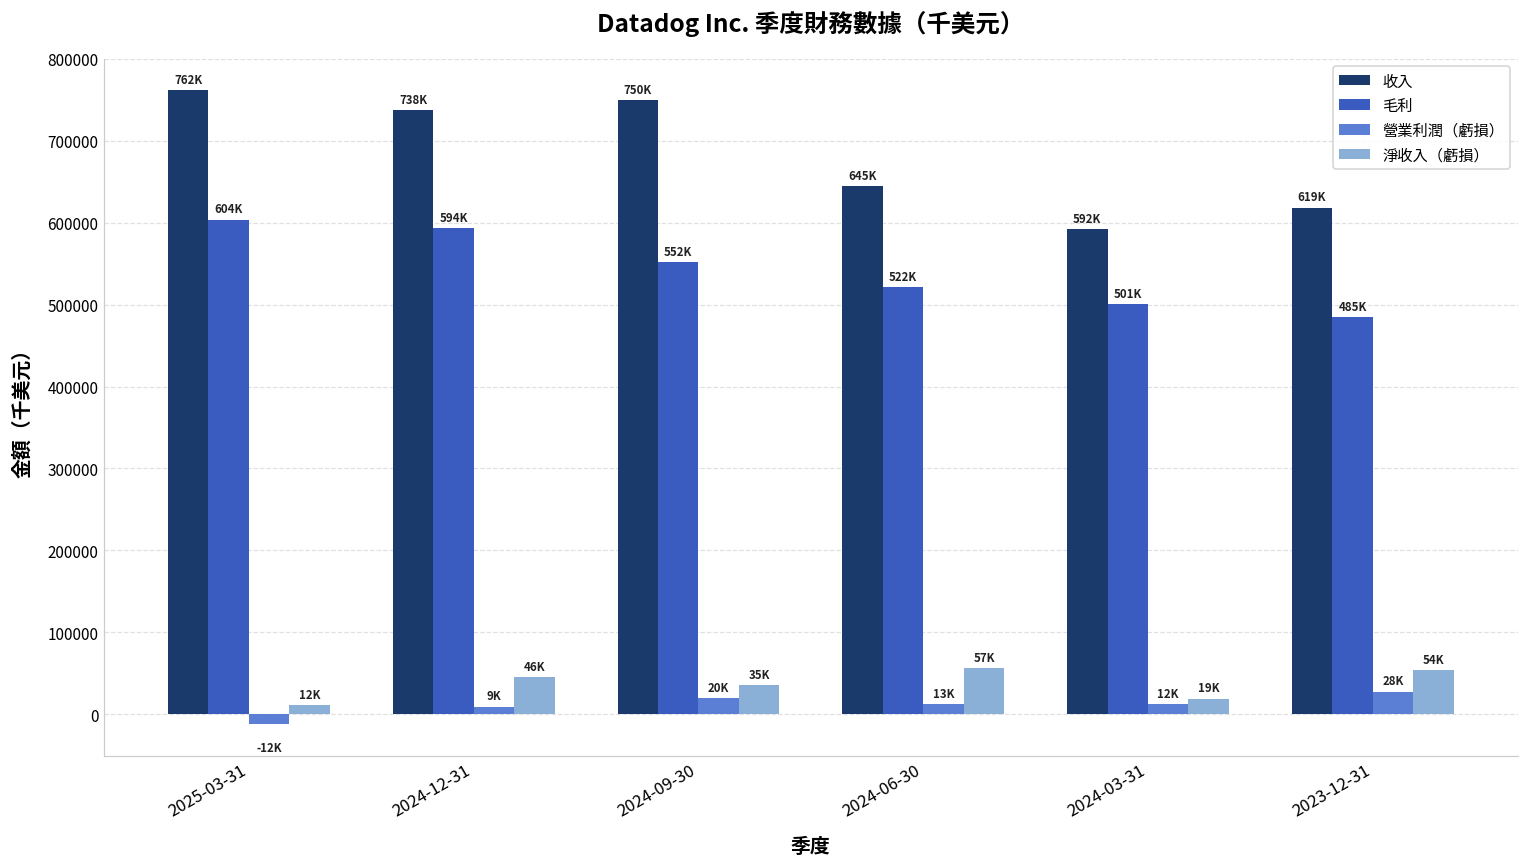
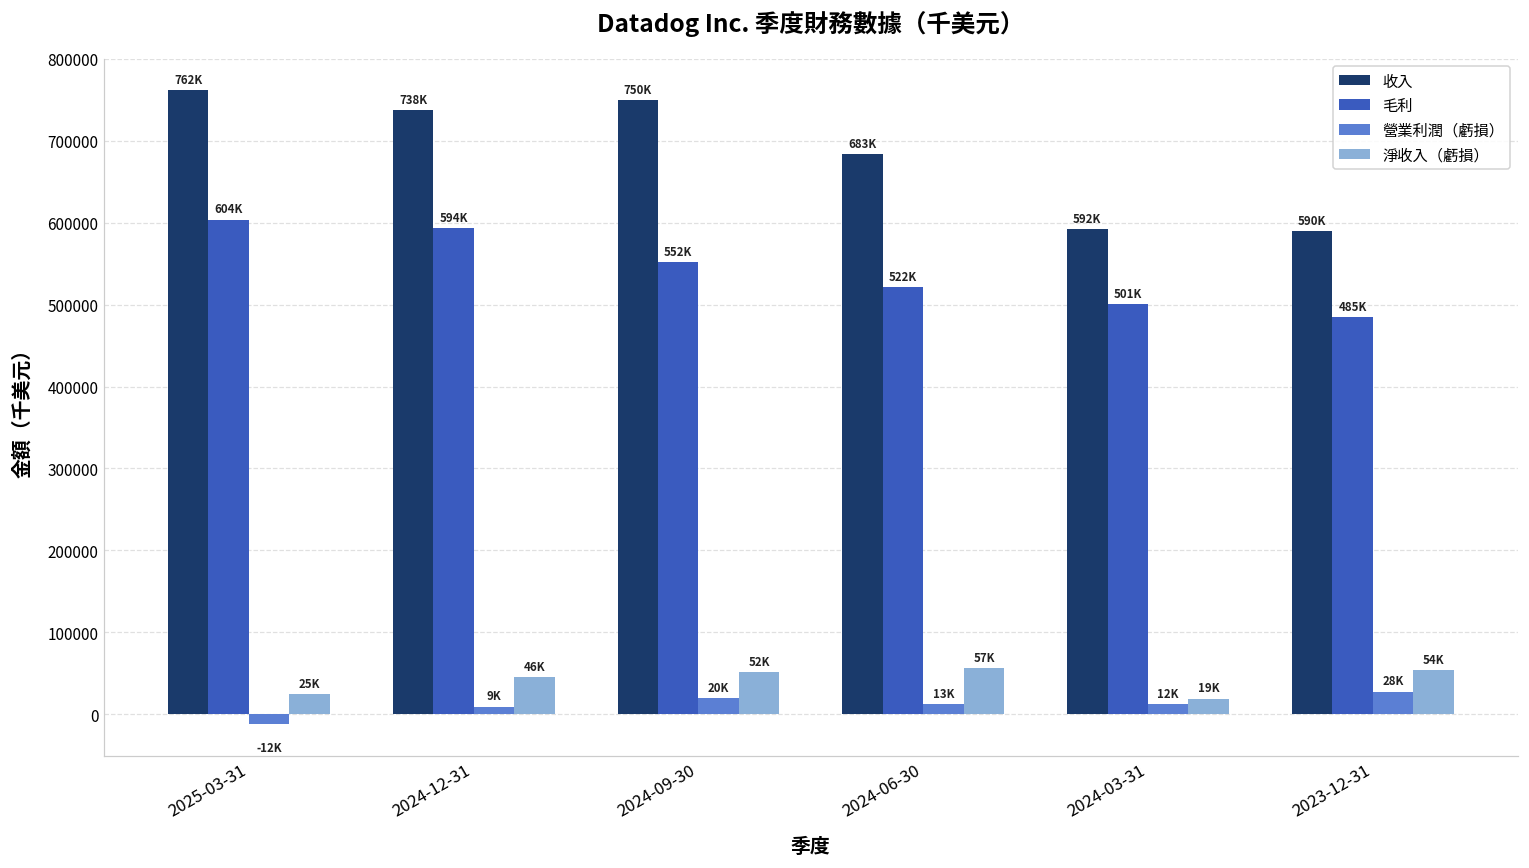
  {
    "收入": {
      "2025-03-31": "762K",
      "2024-12-31": "738K",
      "2024-09-30": "750K",
-     "2024-06-30": "645K",
+     "2024-06-30": "683K",
      "2024-03-31": "592K",
-     "2023-12-31": "619K"
+     "2023-12-31": "590K"
    },
    "淨收入（虧損）": {
-     "2025-03-31": "12K",
+     "2025-03-31": "25K",
      "2024-12-31": "46K",
-     "2024-09-30": "35K",
+     "2024-09-30": "52K",
      "2024-06-30": "57K",
      "2024-03-31": "19K",
      "2023-12-31": "54K"
    }
  }
